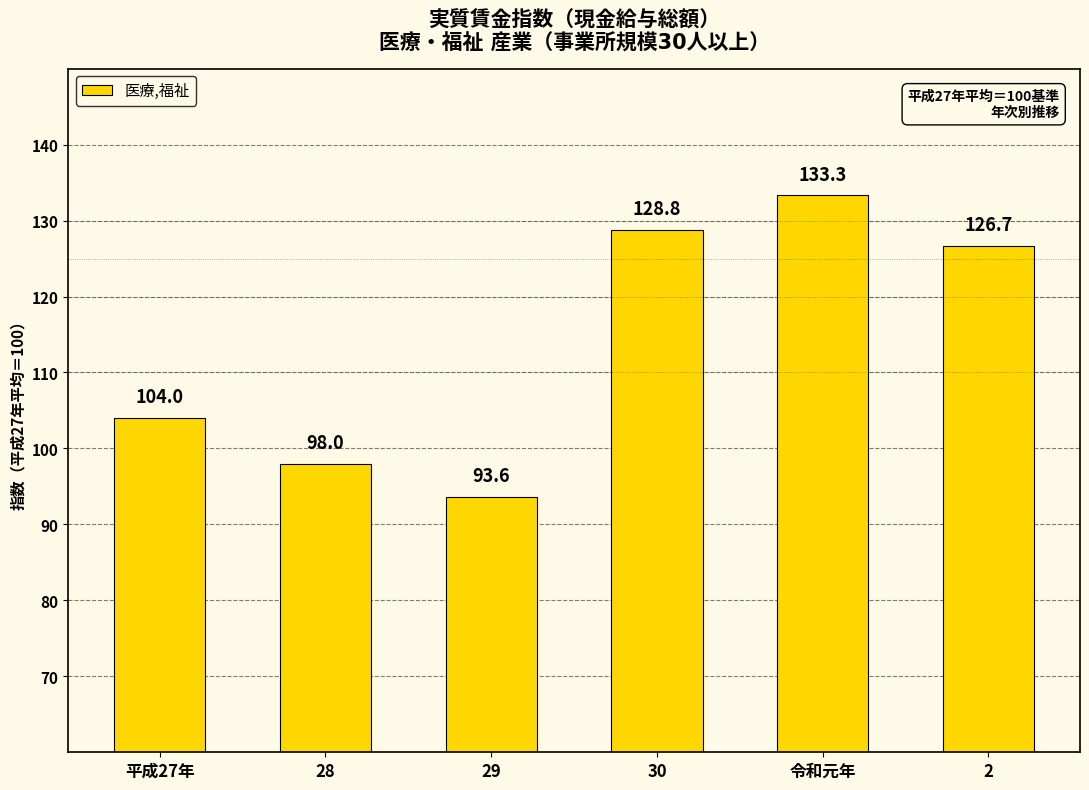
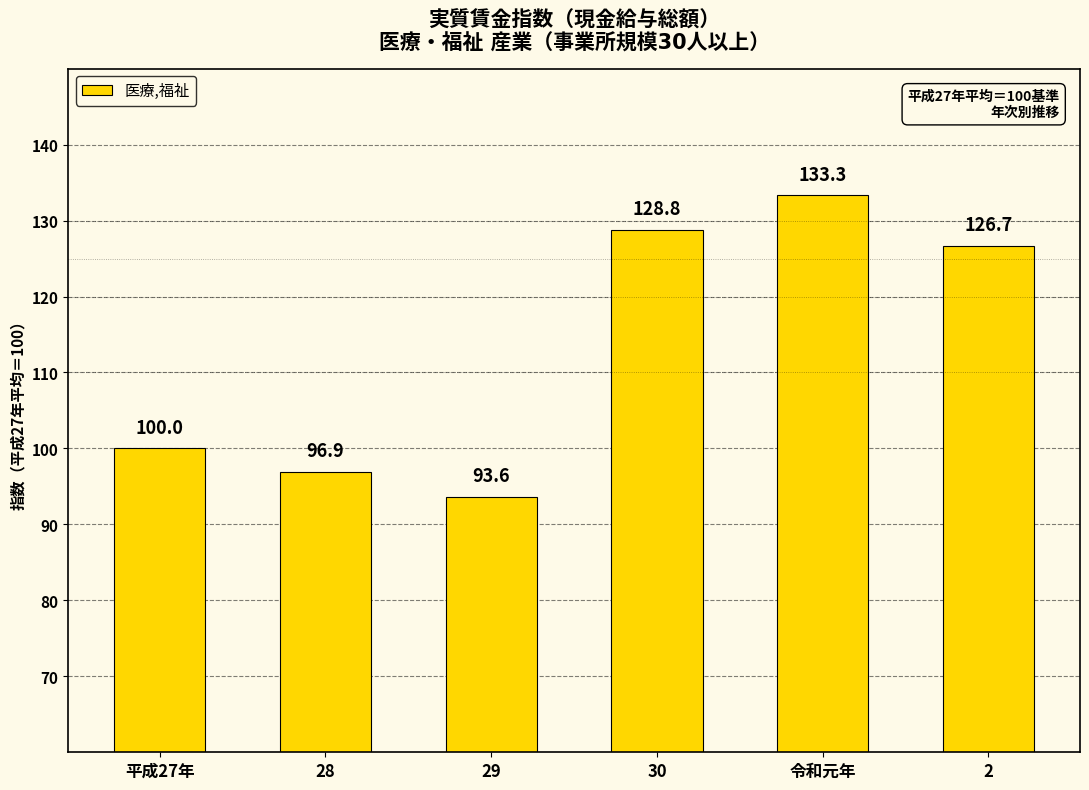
  {
-   "平成27年": 104.0,
-   "28": 98.0,
+   "平成27年": 100.0,
+   "28": 96.9,
    "29": 93.6,
    "30": 128.8,
    "令和元年": 133.3,
    "2": 126.7
  }
